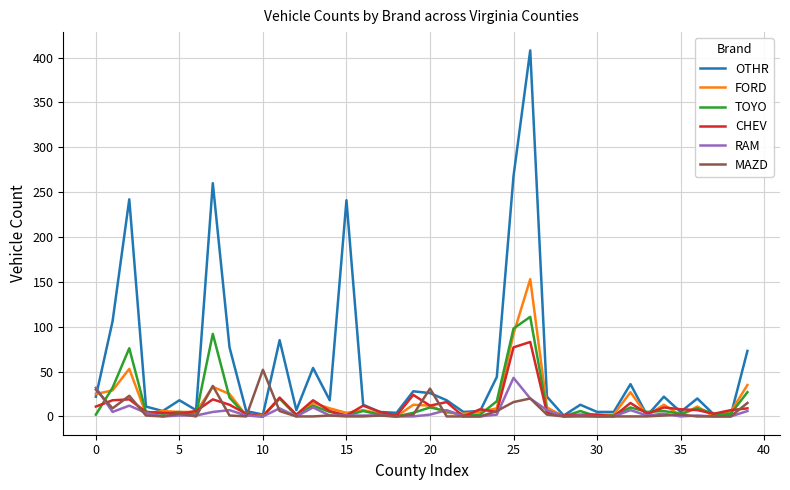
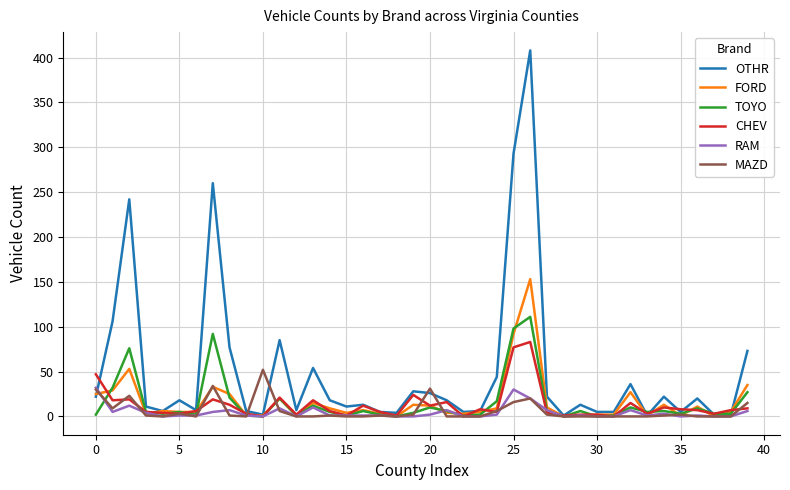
  {
    "OTHR": {
      "0": 20,
      "5": 20,
-     "15": 240,
+     "15": 10,
      "20": 30,
-     "25": 270,
+     "25": 290,
      "30": 10
    },
    "FORD": {
      "0": 30,
      "15": 0,
      "25": 90
    },
    "TOYO": {
      "0": 0,
      "25": 100
    },
    "CHEV": {
-     "0": 10,
+     "0": 50,
      "25": 80,
      "35": 10
    },
    "RAM": {
      "20": 0,
-     "25": 40
+     "25": 30
    },
    "MAZD": {
      "10": 50,
      "20": 30,
      "25": 20
    }
  }
